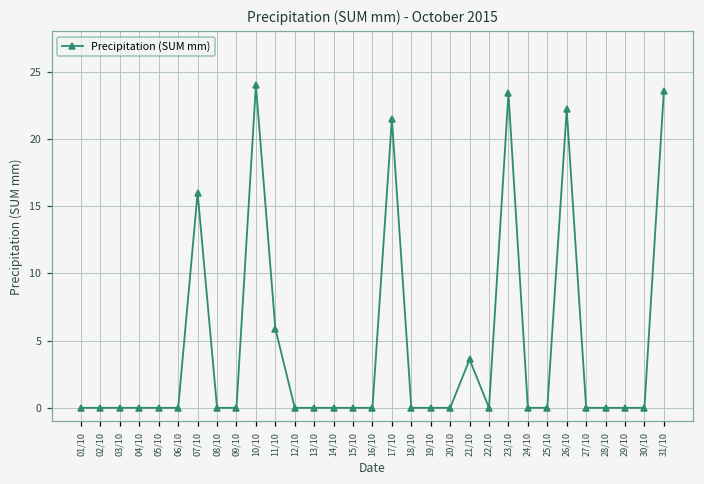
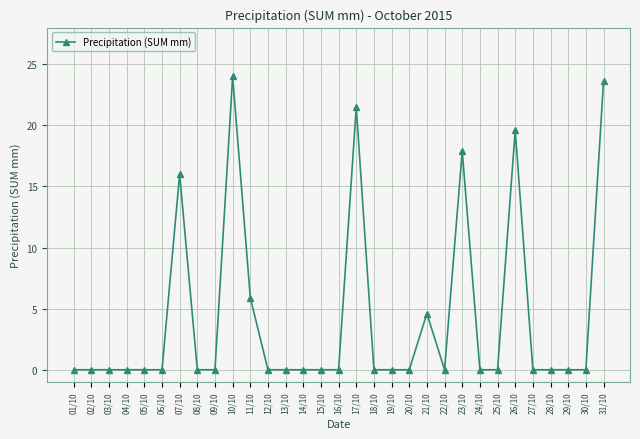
  {
    "01/10": 0.0,
    "02/10": 0.0,
    "03/10": 0.0,
    "04/10": 0.0,
    "05/10": 0.0,
    "06/10": 0.0,
    "07/10": 16.0,
    "08/10": 0.0,
    "09/10": 0.0,
    "10/10": 24.0,
    "11/10": 5.9,
    "12/10": 0.0,
    "13/10": 0.0,
    "14/10": 0.0,
    "15/10": 0.0,
    "16/10": 0.0,
    "17/10": 21.5,
    "18/10": 0.0,
    "19/10": 0.0,
    "20/10": 0.0,
-   "21/10": 3.6,
+   "21/10": 4.6,
    "22/10": 0.0,
-   "23/10": 23.4,
+   "23/10": 17.9,
    "24/10": 0.0,
    "25/10": 0.0,
-   "26/10": 22.2,
+   "26/10": 19.6,
    "27/10": 0.0,
    "28/10": 0.0,
    "29/10": 0.0,
    "30/10": 0.0,
    "31/10": 23.6
  }
